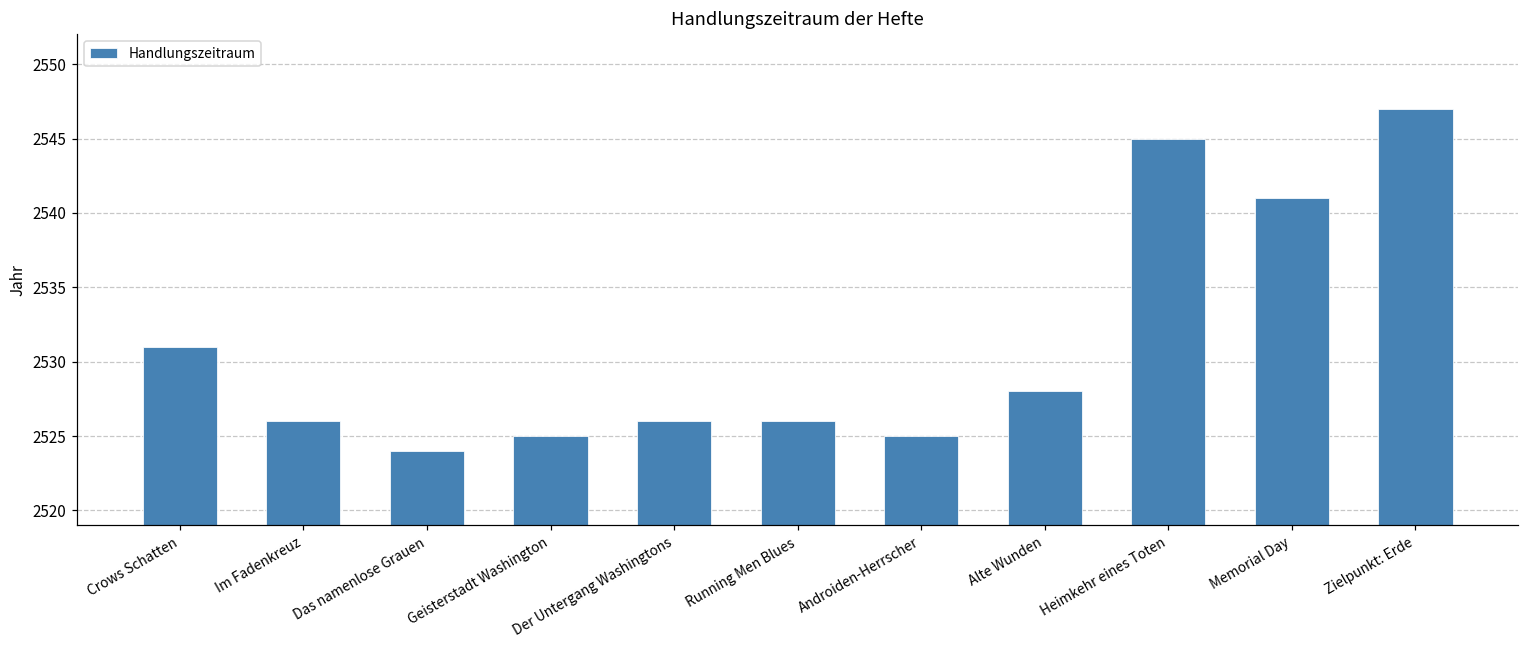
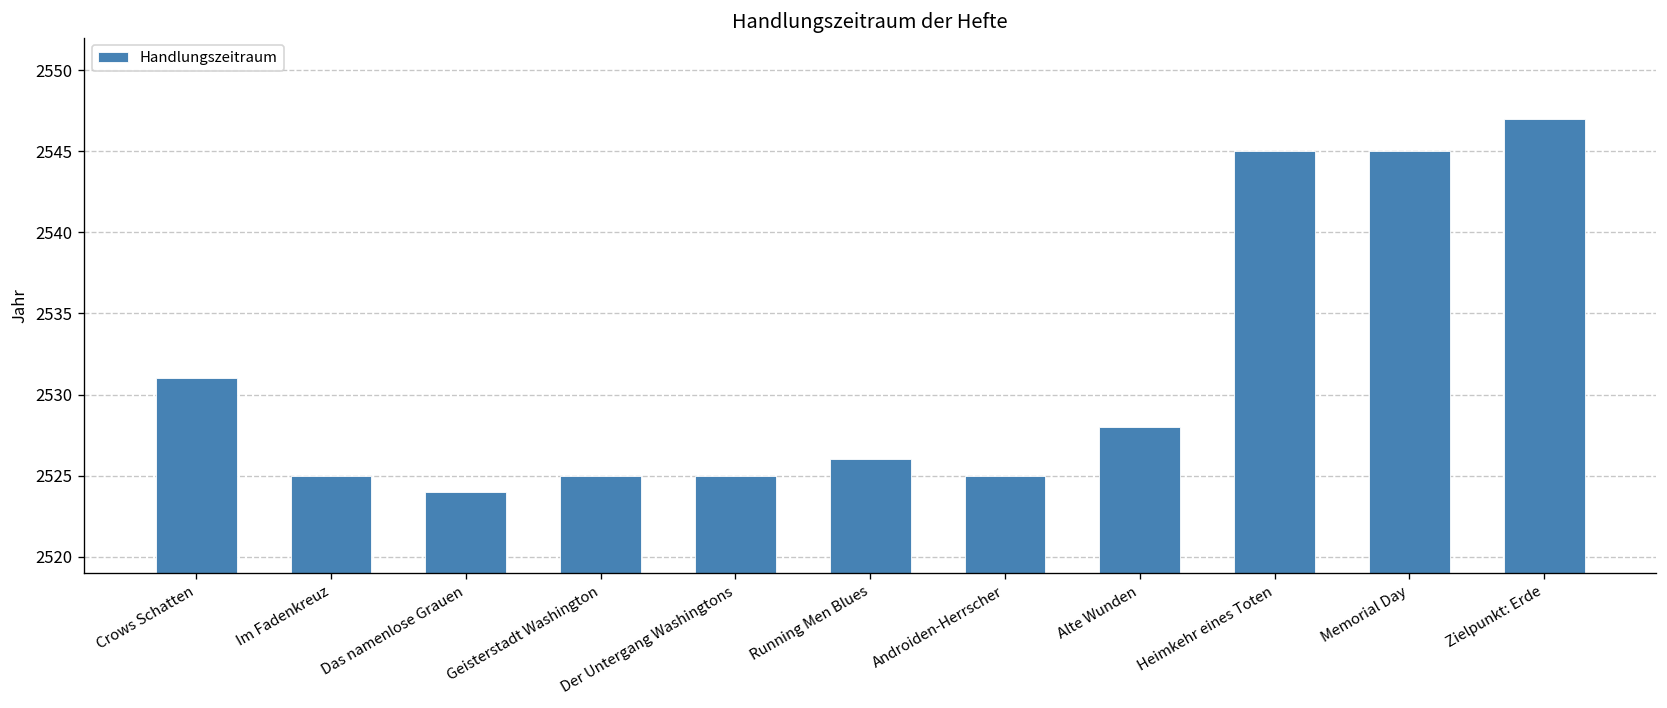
  {
    "Crows Schatten": 2531,
-   "Im Fadenkreuz": 2526,
+   "Im Fadenkreuz": 2525,
    "Das namenlose Grauen": 2524,
    "Geisterstadt Washington": 2525,
-   "Der Untergang Washingtons": 2526,
+   "Der Untergang Washingtons": 2525,
    "Running Men Blues": 2526,
    "Androiden-Herrscher": 2525,
    "Alte Wunden": 2528,
    "Heimkehr eines Toten": 2545,
-   "Memorial Day": 2541,
+   "Memorial Day": 2545,
    "Zielpunkt: Erde": 2547
  }
